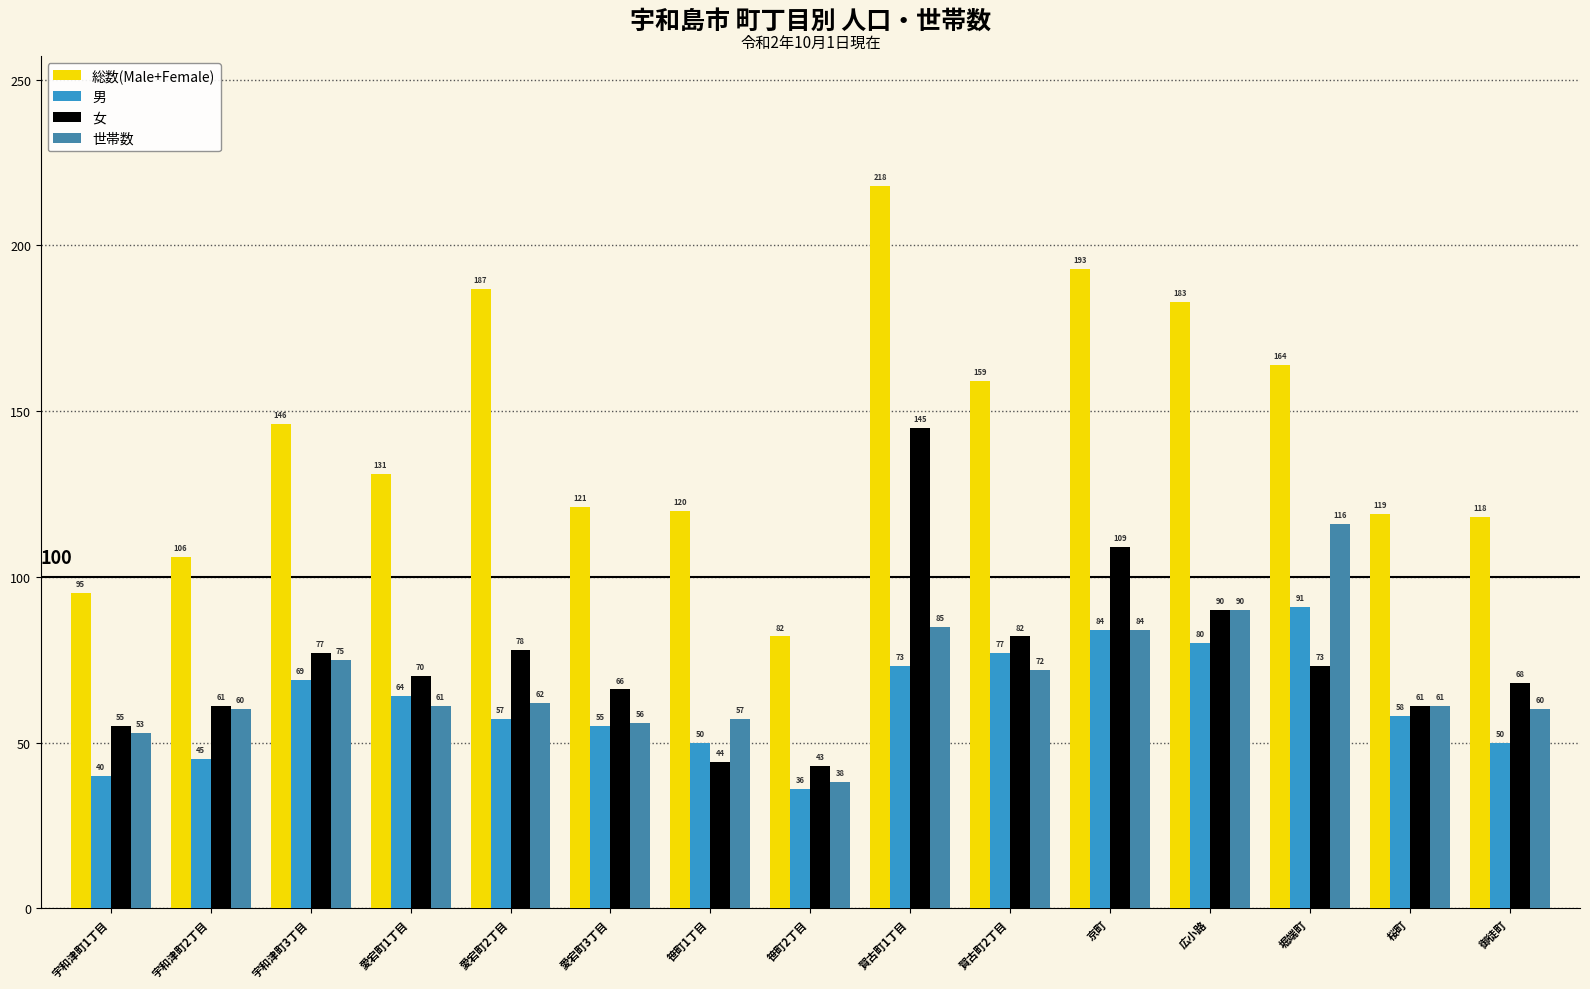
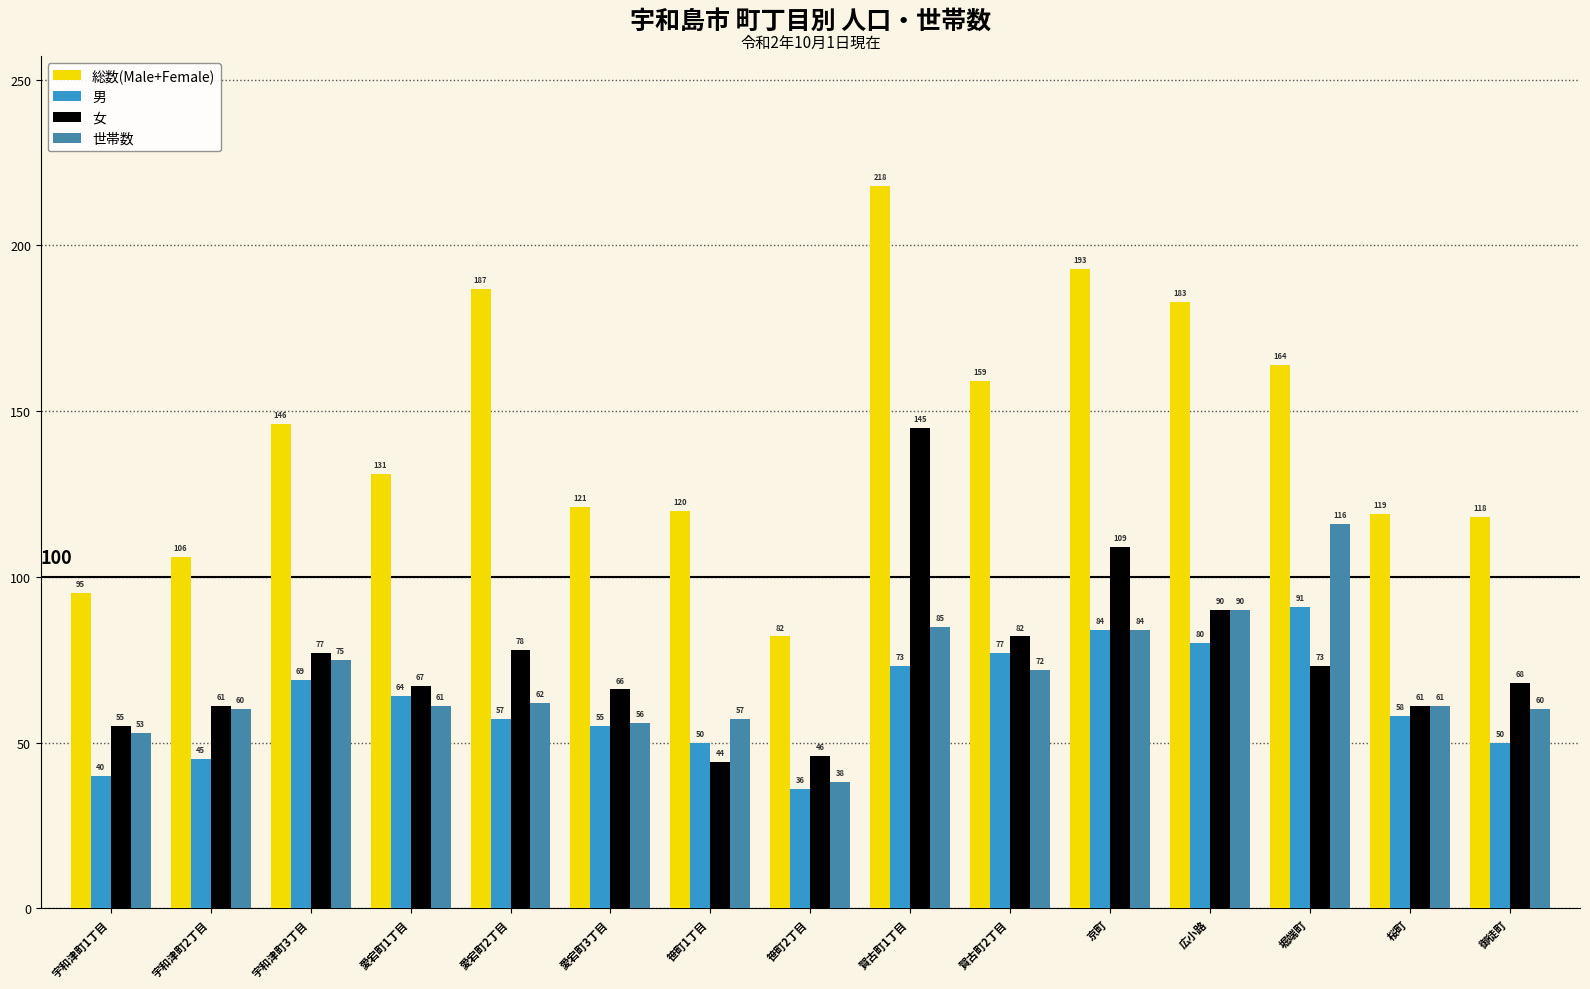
  {
    "総数(Male+Female)": {
      "宇和津町1丁目": 95,
      "宇和津町2丁目": 106,
      "宇和津町3丁目": 146,
      "愛宕町1丁目": 131,
      "愛宕町2丁目": 187,
      "愛宕町3丁目": 121,
      "笹町1丁目": 120,
      "笹町2丁目": 82,
      "賀古町1丁目": 218,
      "賀古町2丁目": 159,
      "京町": 193,
      "広小路": 183,
      "堀端町": 164,
      "桜町": 119,
      "御徒町": 118
    },
    "女": {
      "宇和津町1丁目": 55,
      "宇和津町2丁目": 61,
      "宇和津町3丁目": 77,
-     "愛宕町1丁目": 70,
+     "愛宕町1丁目": 67,
      "愛宕町2丁目": 78,
      "愛宕町3丁目": 66,
      "笹町1丁目": 44,
-     "笹町2丁目": 43,
+     "笹町2丁目": 46,
      "賀古町1丁目": 145,
      "賀古町2丁目": 82,
      "京町": 109,
      "広小路": 90,
      "堀端町": 73,
      "桜町": 61,
      "御徒町": 68
    }
  }
